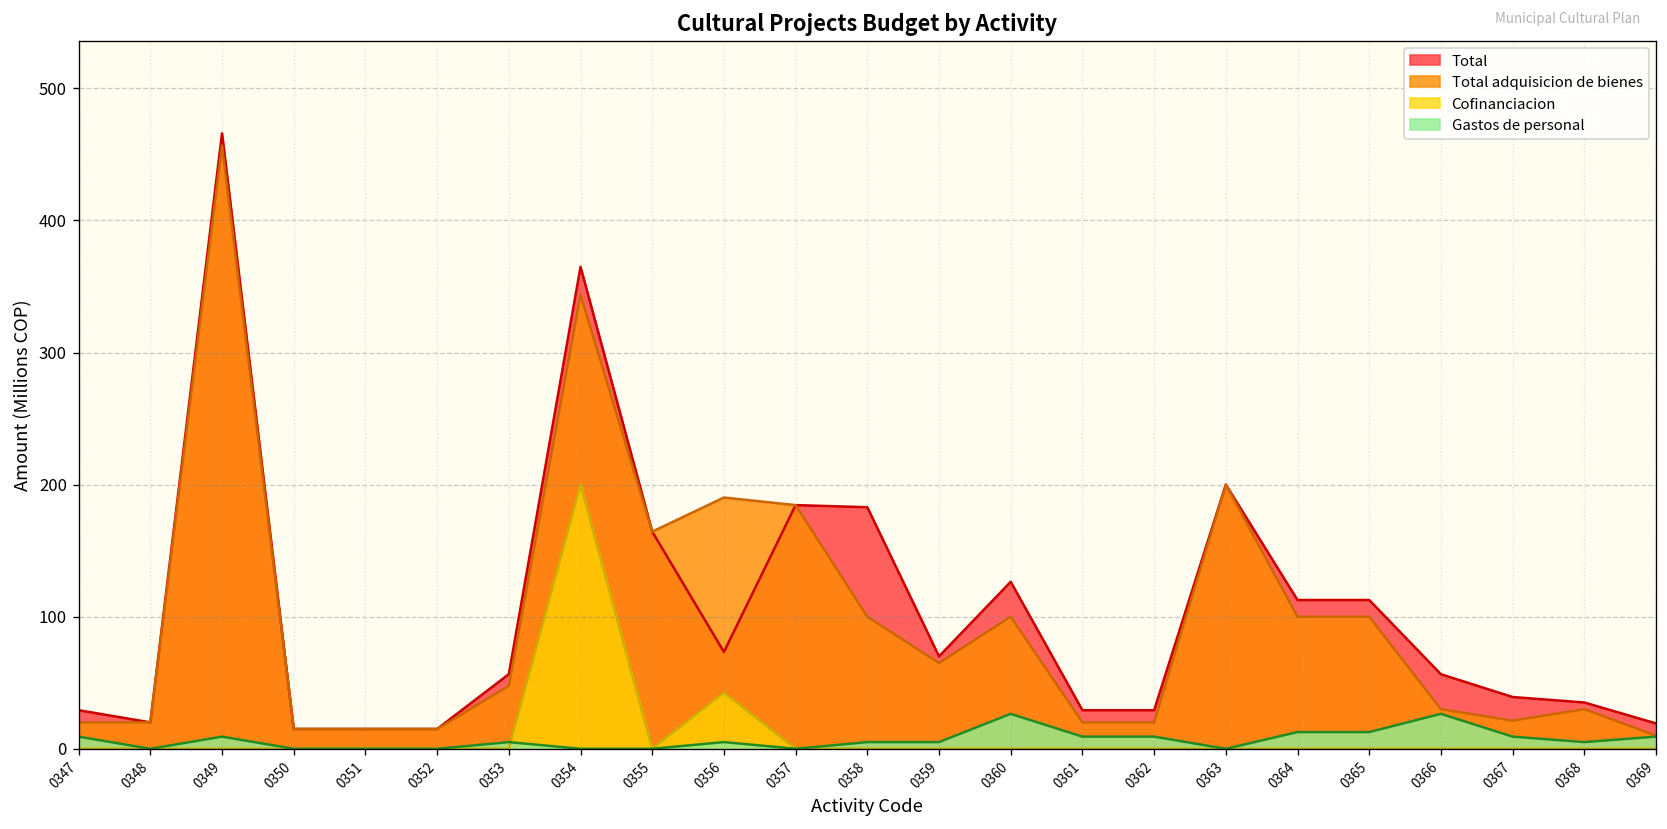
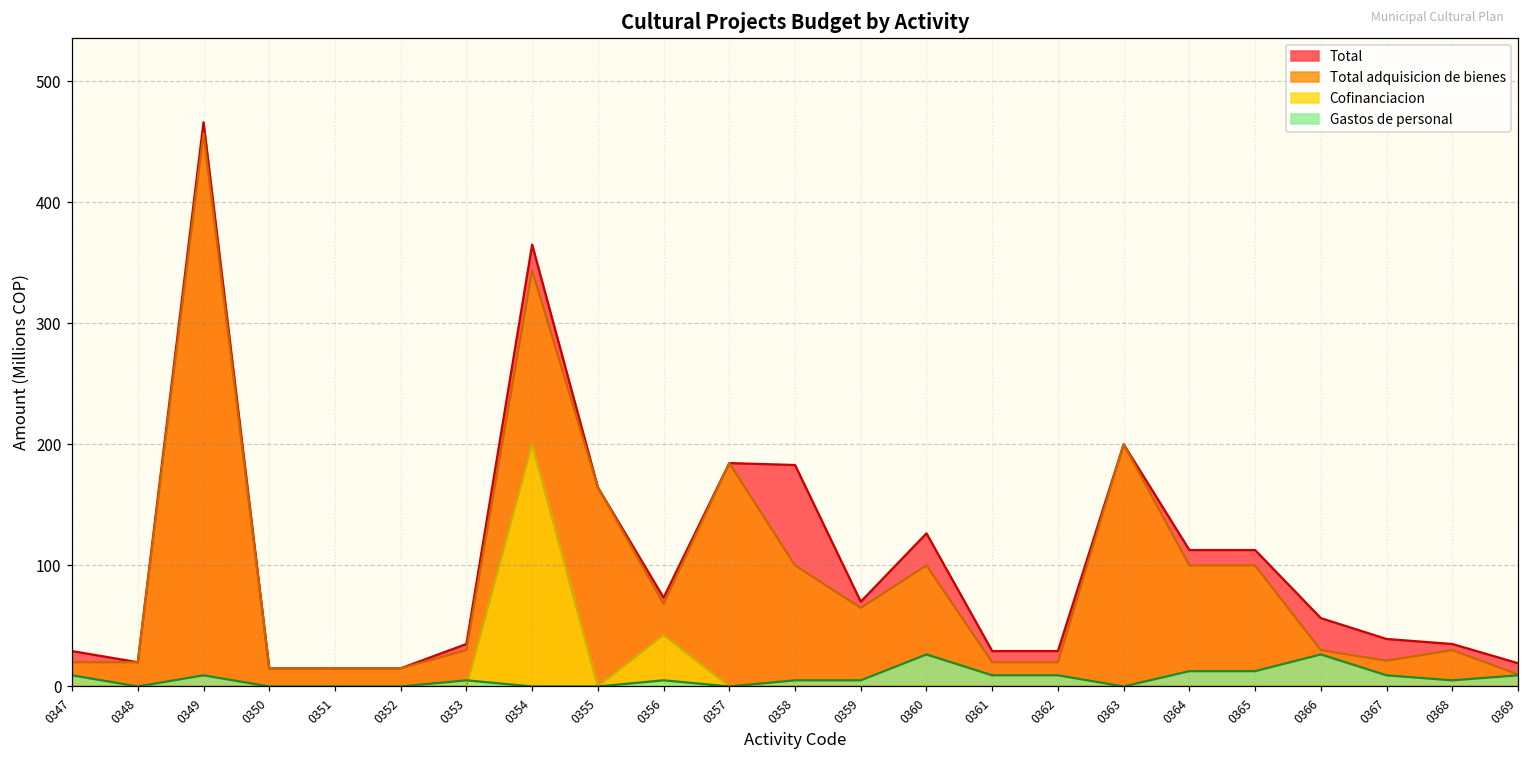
  {
    "Total": {
      "0347": 29,
      "0349": 466,
-     "0353": 56,
+     "0353": 35,
      "0354": 365,
      "0356": 73,
      "0358": 183,
      "0359": 70,
      "0360": 126,
      "0361": 29,
      "0362": 29,
      "0364": 113,
      "0365": 113,
      "0366": 56,
      "0367": 39,
      "0368": 35,
      "0369": 19
    },
    "Total adquisicion de bienes": {
      "0347": 20,
      "0349": 457,
-     "0353": 48,
+     "0353": 30,
      "0354": 344,
-     "0356": 190,
+     "0356": 68,
      "0358": 100,
      "0359": 65,
      "0360": 100,
      "0361": 20,
      "0362": 20,
      "0364": 100,
      "0365": 100,
      "0366": 30,
      "0367": 21,
      "0368": 30
    },
    "Cofinanciacion": {
      "0347": 0,
      "0349": 0,
      "0353": 0,
      "0354": 200,
      "0356": 43,
      "0358": 0,
      "0359": 0,
      "0360": 0,
      "0361": 0,
      "0362": 0,
      "0364": 0,
      "0365": 0,
      "0366": 0,
      "0367": 0,
      "0368": 0,
      "0369": 0
    },
    "Gastos de personal": {
      "0347": 9,
      "0349": 9,
      "0353": 5,
      "0354": 0,
      "0356": 5,
      "0358": 5,
      "0359": 5,
      "0360": 26,
      "0361": 9,
      "0362": 9,
      "0364": 13,
      "0365": 13,
      "0366": 26,
      "0367": 9,
      "0368": 5
    }
  }
